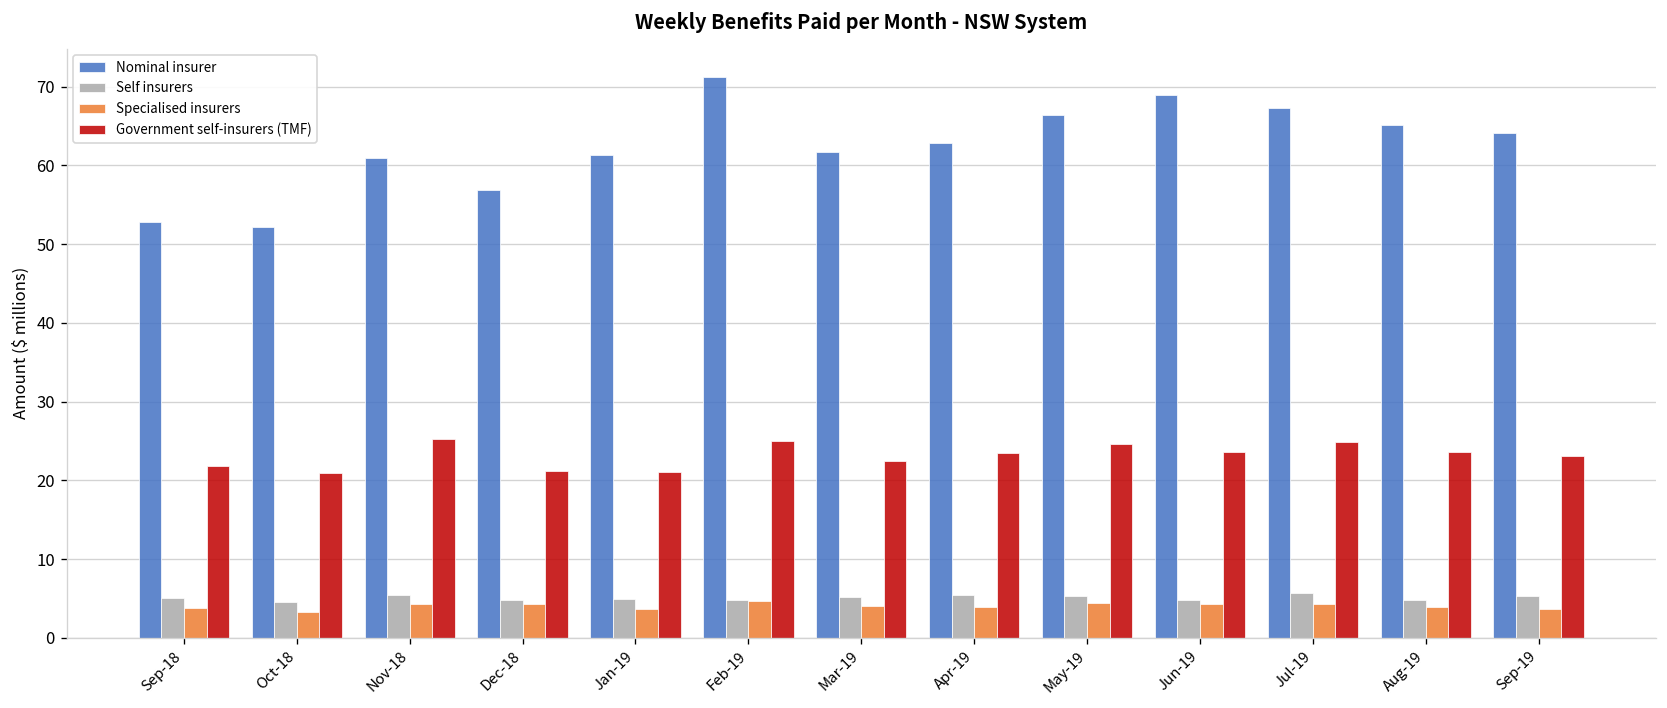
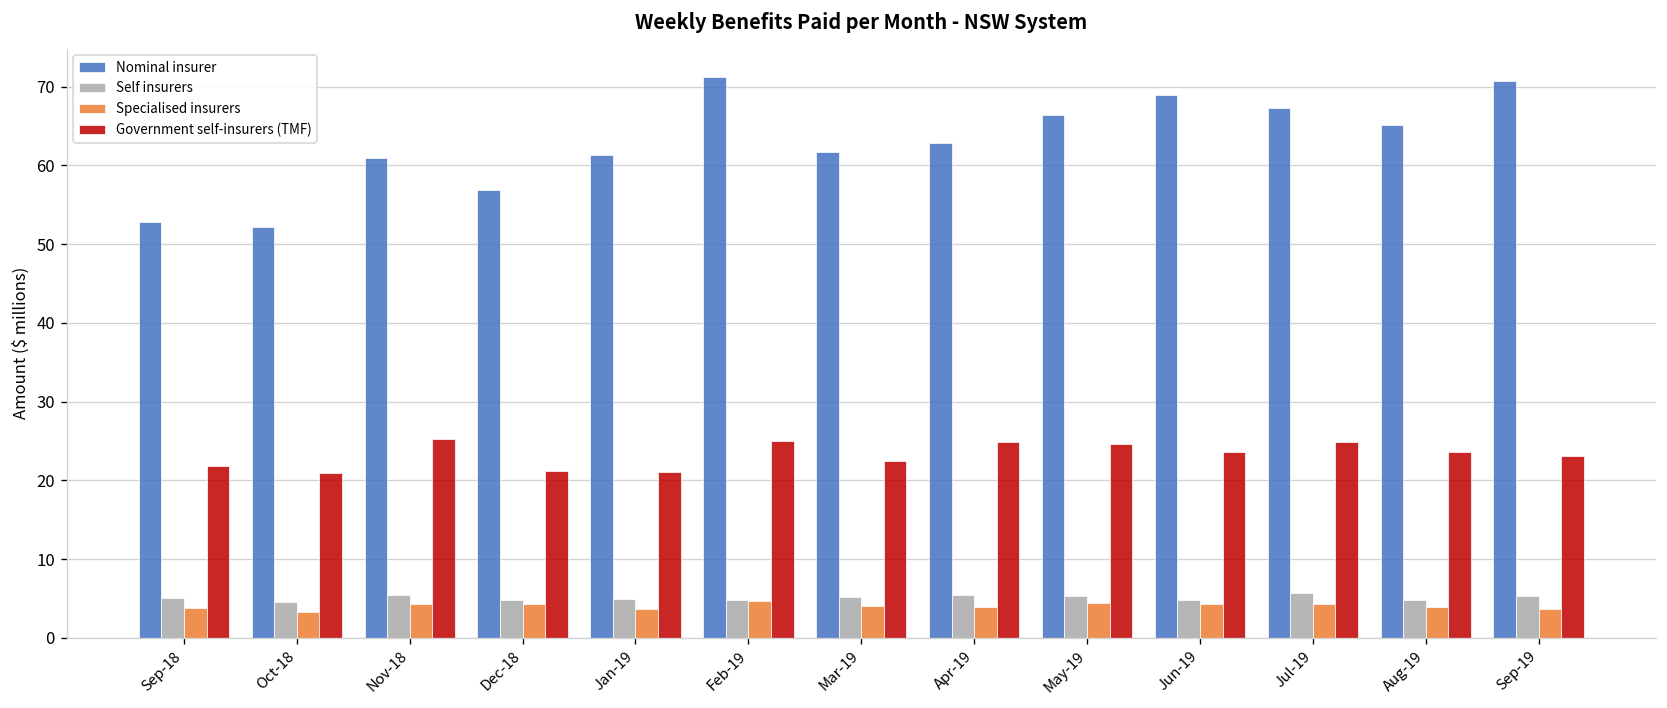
  {
    "Nominal insurer": {
      "Sep-18": 53,
      "Oct-18": 52,
      "Nov-18": 61,
      "Dec-18": 57,
      "Jan-19": 61,
      "Feb-19": 71,
      "Mar-19": 62,
      "Apr-19": 63,
      "May-19": 66,
      "Jun-19": 69,
      "Jul-19": 67,
      "Aug-19": 65,
-     "Sep-19": 64
+     "Sep-19": 71
    },
    "Self insurers": {
      "Sep-18": 5,
      "Oct-18": 5,
      "Nov-18": 5,
      "Dec-18": 5,
      "Jan-19": 5,
      "Feb-19": 5,
      "Mar-19": 5,
      "Apr-19": 5,
      "May-19": 5,
      "Jun-19": 5,
      "Jul-19": 6,
      "Aug-19": 5,
      "Sep-19": 5
    },
    "Specialised insurers": {
      "Sep-18": 4,
      "Oct-18": 3,
      "Nov-18": 4,
      "Dec-18": 4,
      "Jan-19": 4,
      "Feb-19": 5,
      "Mar-19": 4,
      "Apr-19": 4,
      "May-19": 4,
      "Jun-19": 4,
      "Jul-19": 4,
      "Aug-19": 4,
      "Sep-19": 4
    },
    "Government self-insurers (TMF)": {
      "Sep-18": 22,
      "Oct-18": 21,
      "Nov-18": 25,
      "Dec-18": 21,
      "Jan-19": 21,
      "Feb-19": 25,
      "Mar-19": 22,
-     "Apr-19": 23,
+     "Apr-19": 25,
      "May-19": 25,
      "Jun-19": 24,
      "Jul-19": 25,
      "Aug-19": 24,
      "Sep-19": 23
    }
  }
